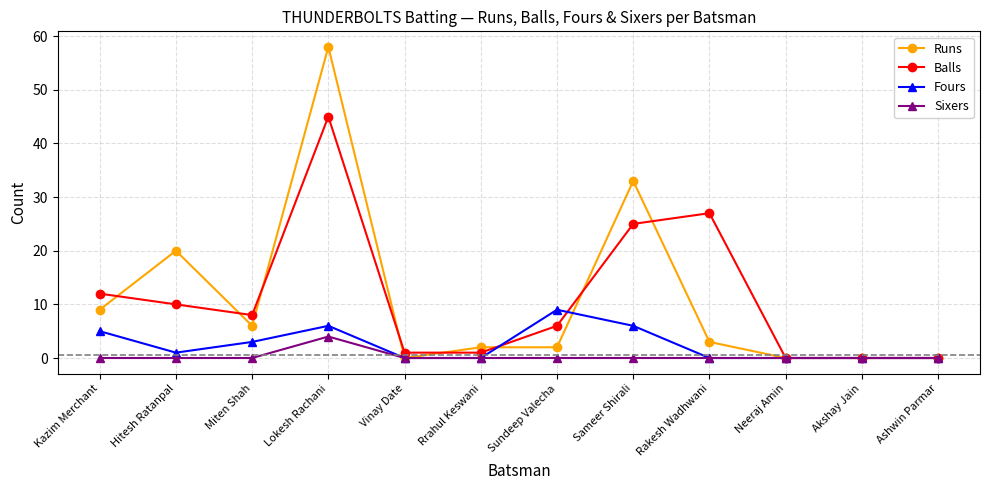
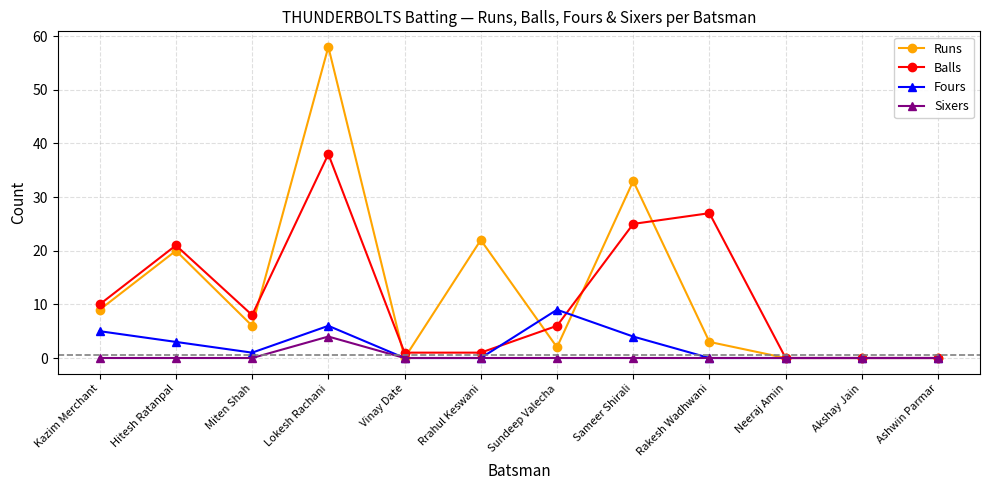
  {
    "Runs": {
      "Kazim Merchant": 9,
      "Hitesh Ratanpal": 20,
      "Miten Shah": 6,
      "Lokesh Rachani": 58,
-     "Rrahul Keswani": 2,
+     "Rrahul Keswani": 22,
      "Sundeep Valecha": 2,
      "Sameer Shirali": 33,
      "Rakesh Wadhwani": 3
    },
    "Balls": {
-     "Kazim Merchant": 12,
-     "Hitesh Ratanpal": 10,
+     "Kazim Merchant": 10,
+     "Hitesh Ratanpal": 21,
      "Miten Shah": 8,
-     "Lokesh Rachani": 45,
+     "Lokesh Rachani": 38,
      "Vinay Date": 1,
      "Rrahul Keswani": 1,
      "Sundeep Valecha": 6,
      "Sameer Shirali": 25,
      "Rakesh Wadhwani": 27
    },
    "Fours": {
      "Kazim Merchant": 5,
-     "Hitesh Ratanpal": 1,
-     "Miten Shah": 3,
+     "Hitesh Ratanpal": 3,
+     "Miten Shah": 1,
      "Lokesh Rachani": 6,
      "Sundeep Valecha": 9,
-     "Sameer Shirali": 6
+     "Sameer Shirali": 4
    },
    "Sixers": {
      "Kazim Merchant": 0,
      "Hitesh Ratanpal": 0,
      "Miten Shah": 0,
      "Lokesh Rachani": 4,
      "Sundeep Valecha": 0,
      "Sameer Shirali": 0
    }
  }
